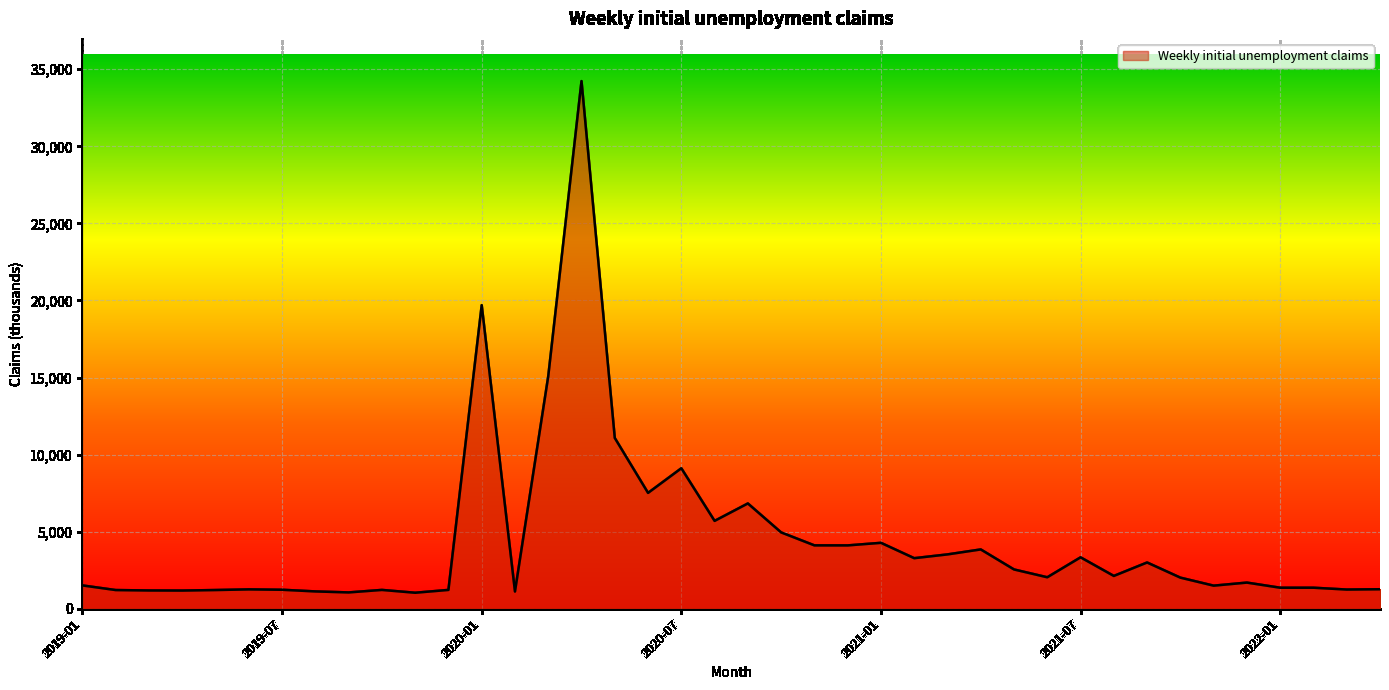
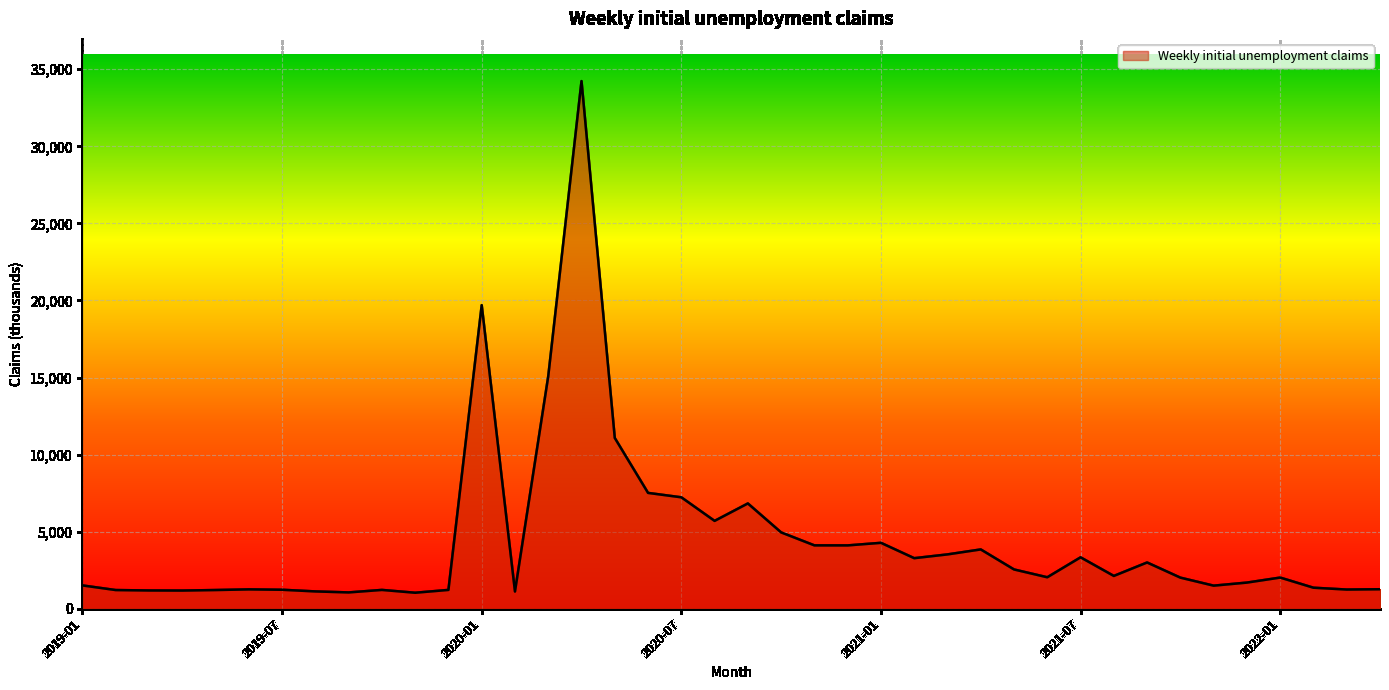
  {
    "2019-01": "1,500",
    "2019-07": "1,200",
    "2020-01": "19,700",
-   "2020-07": "9,100",
+   "2020-07": "7,200",
    "2021-01": "4,300",
    "2021-07": "3,300",
-   "2022-01": "1,400"
+   "2022-01": "2,000"
  }
